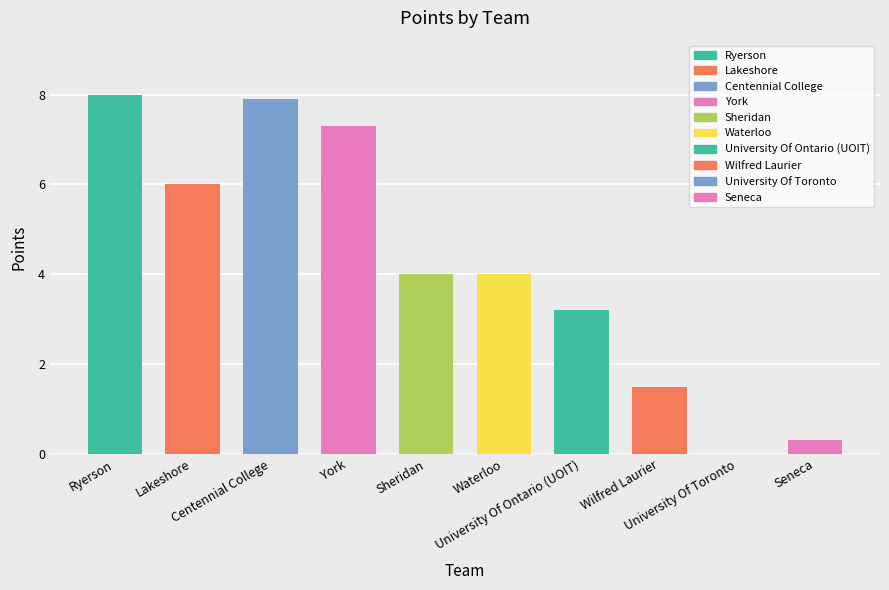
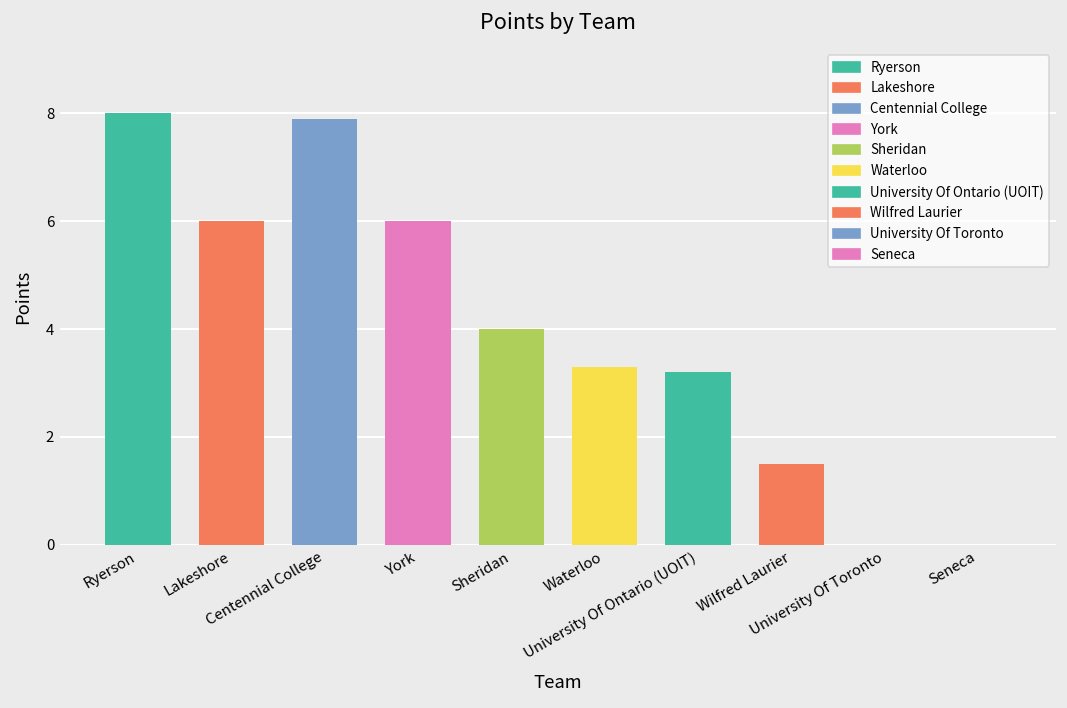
  {
    "Ryerson": 8.0,
    "Lakeshore": 6.0,
    "Centennial College": 7.9,
-   "York": 7.3,
+   "York": 6.0,
    "Sheridan": 4.0,
-   "Waterloo": 4.0,
+   "Waterloo": 3.3,
    "University Of Ontario (UOIT)": 3.2,
    "Wilfred Laurier": 1.5,
    "University Of Toronto": 0.0,
-   "Seneca": 0.3
+   "Seneca": 0.0
  }
